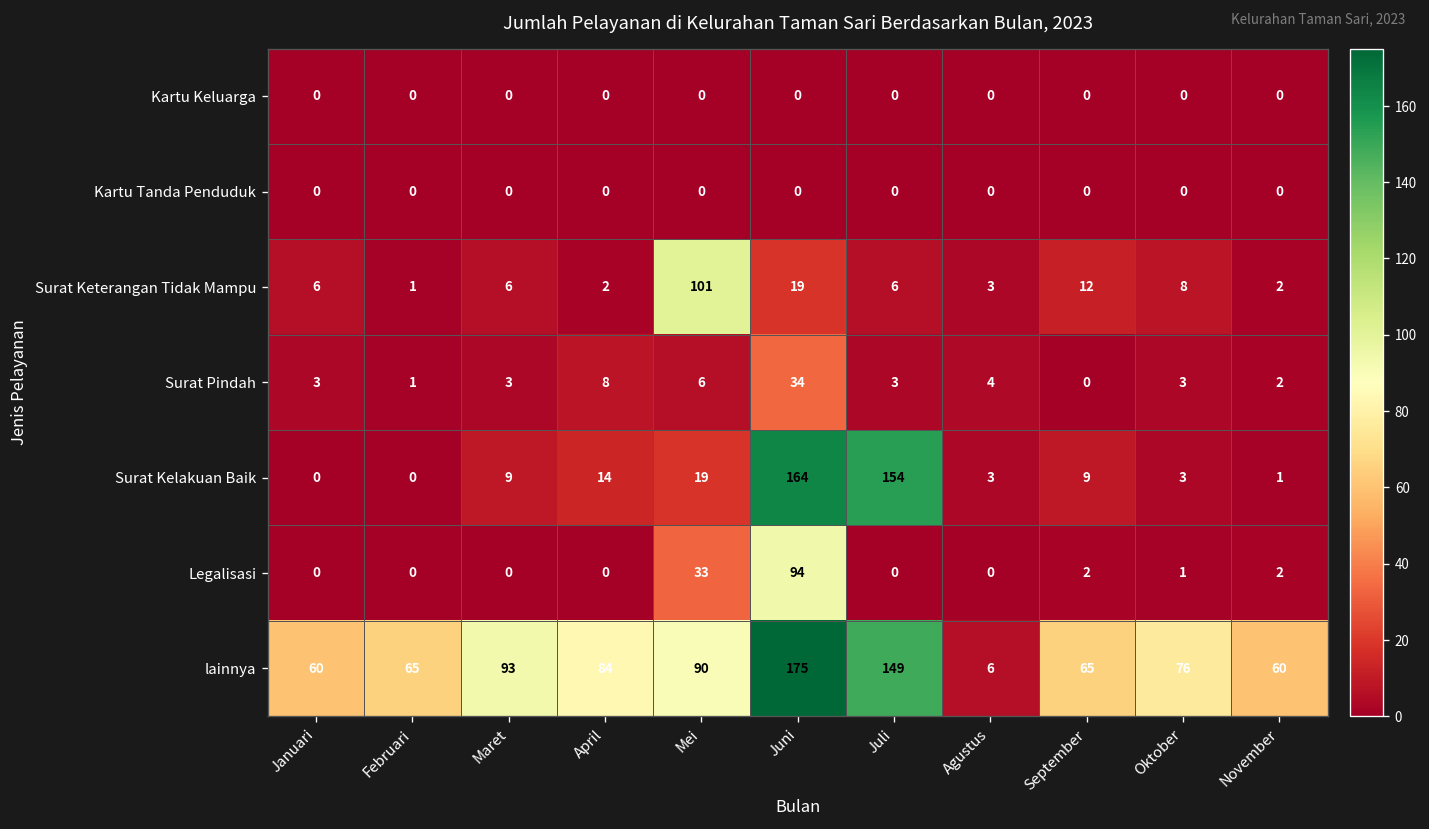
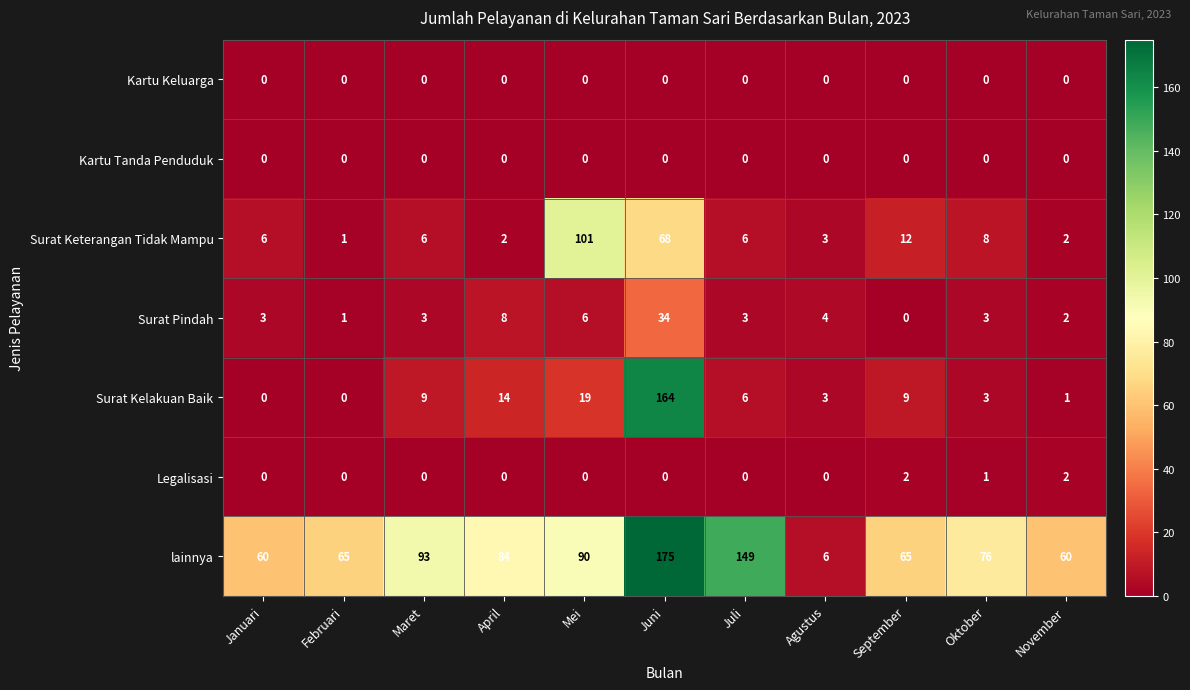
  {
    "Kartu Keluarga": {
      "Januari": 0,
      "Februari": 0,
      "Maret": 0,
      "April": 0,
      "Mei": 0,
      "Juni": 0,
      "Juli": 0,
      "Agustus": 0,
      "September": 0,
      "Oktober": 0,
      "November": 0
    },
    "Kartu Tanda Penduduk": {
      "Januari": 0,
      "Februari": 0,
      "Maret": 0,
      "April": 0,
      "Mei": 0,
      "Juni": 0,
      "Juli": 0,
      "Agustus": 0,
      "September": 0,
      "Oktober": 0,
      "November": 0
    },
    "Surat Keterangan Tidak Mampu": {
      "Januari": 6,
      "Februari": 1,
      "Maret": 6,
      "April": 2,
      "Mei": 101,
-     "Juni": 19,
+     "Juni": 68,
      "Juli": 6,
      "Agustus": 3,
      "September": 12,
      "Oktober": 8,
      "November": 2
    },
    "Surat Pindah": {
      "Januari": 3,
      "Februari": 1,
      "Maret": 3,
      "April": 8,
      "Mei": 6,
      "Juni": 34,
      "Juli": 3,
      "Agustus": 4,
      "September": 0,
      "Oktober": 3,
      "November": 2
    },
    "Surat Kelakuan Baik": {
      "Januari": 0,
      "Februari": 0,
      "Maret": 9,
      "April": 14,
      "Mei": 19,
      "Juni": 164,
-     "Juli": 154,
+     "Juli": 6,
      "Agustus": 3,
      "September": 9,
      "Oktober": 3,
      "November": 1
    },
    "Legalisasi": {
      "Januari": 0,
      "Februari": 0,
      "Maret": 0,
      "April": 0,
-     "Mei": 33,
-     "Juni": 94,
+     "Mei": 0,
+     "Juni": 0,
      "Juli": 0,
      "Agustus": 0,
      "September": 2,
      "Oktober": 1,
      "November": 2
    },
    "lainnya": {
      "Januari": 60,
      "Februari": 65,
      "Maret": 93,
      "April": 84,
      "Mei": 90,
      "Juni": 175,
      "Juli": 149,
      "Agustus": 6,
      "September": 65,
      "Oktober": 76,
      "November": 60
    }
  }
